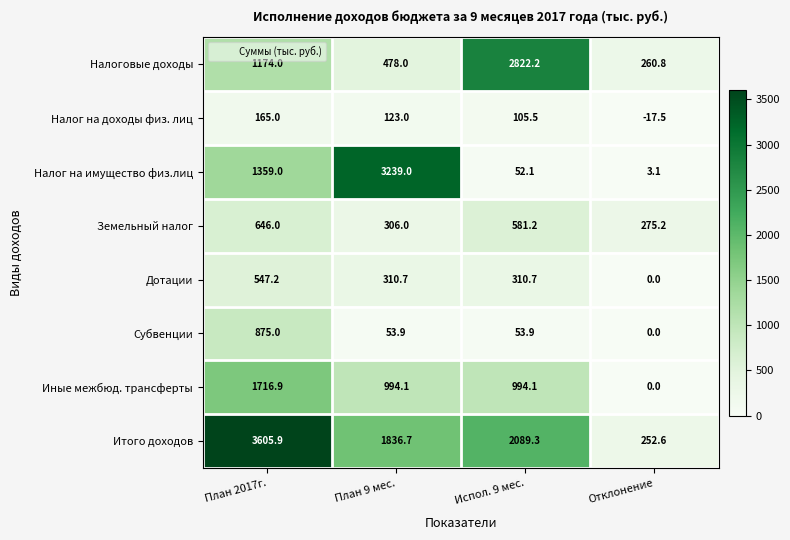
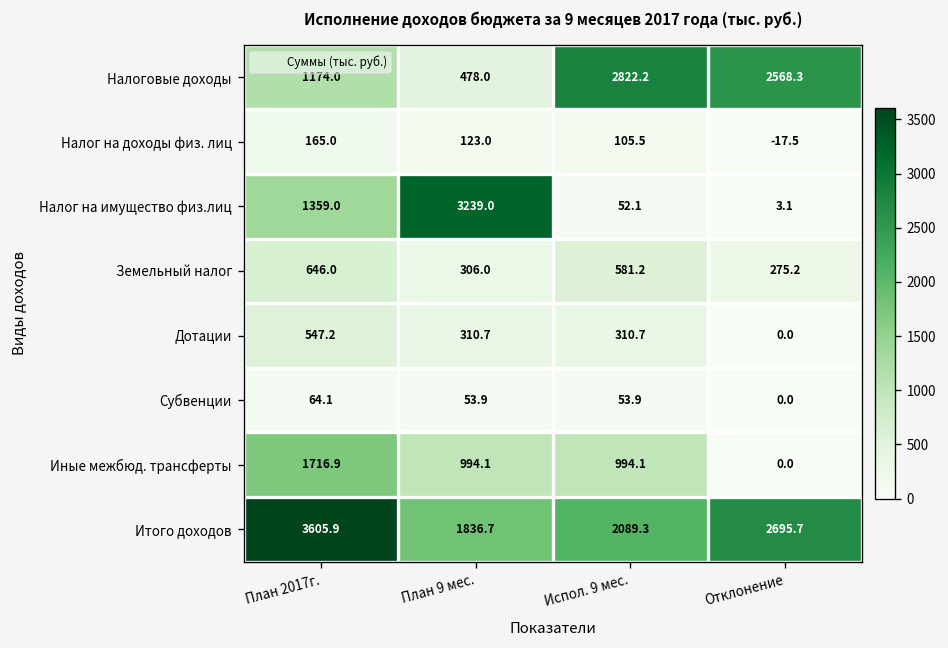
  {
    "Налоговые доходы": {
      "План 9 мес.": 478.0,
      "Испол. 9 мес.": 2822.2,
-     "Отклонение": 260.8
+     "Отклонение": 2568.3
    },
    "Налог на доходы физ. лиц": {
      "План 2017г.": 165.0,
      "План 9 мес.": 123.0,
      "Испол. 9 мес.": 105.5,
      "Отклонение": -17.5
    },
    "Налог на имущество физ.лиц": {
      "План 2017г.": 1359.0,
      "План 9 мес.": 3239.0,
      "Испол. 9 мес.": 52.1,
      "Отклонение": 3.1
    },
    "Земельный налог": {
      "План 2017г.": 646.0,
      "План 9 мес.": 306.0,
      "Испол. 9 мес.": 581.2,
      "Отклонение": 275.2
    },
    "Дотации": {
      "План 2017г.": 547.2,
      "План 9 мес.": 310.7,
      "Испол. 9 мес.": 310.7,
      "Отклонение": 0.0
    },
    "Субвенции": {
-     "План 2017г.": 875.0,
+     "План 2017г.": 64.1,
      "План 9 мес.": 53.9,
      "Испол. 9 мес.": 53.9,
      "Отклонение": 0.0
    },
    "Иные межбюд. трансферты": {
      "План 2017г.": 1716.9,
      "План 9 мес.": 994.1,
      "Испол. 9 мес.": 994.1,
      "Отклонение": 0.0
    },
    "Итого доходов": {
      "План 2017г.": 3605.9,
      "План 9 мес.": 1836.7,
      "Испол. 9 мес.": 2089.3,
-     "Отклонение": 252.6
+     "Отклонение": 2695.7
    }
  }
